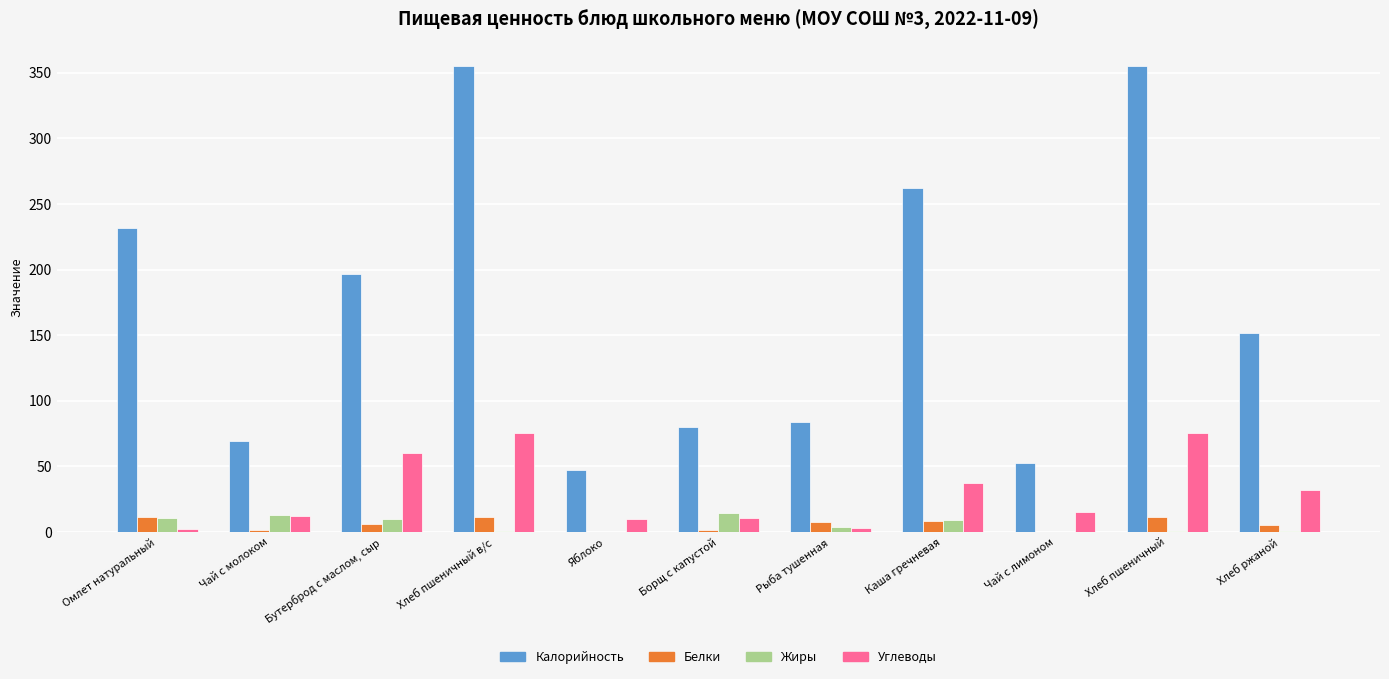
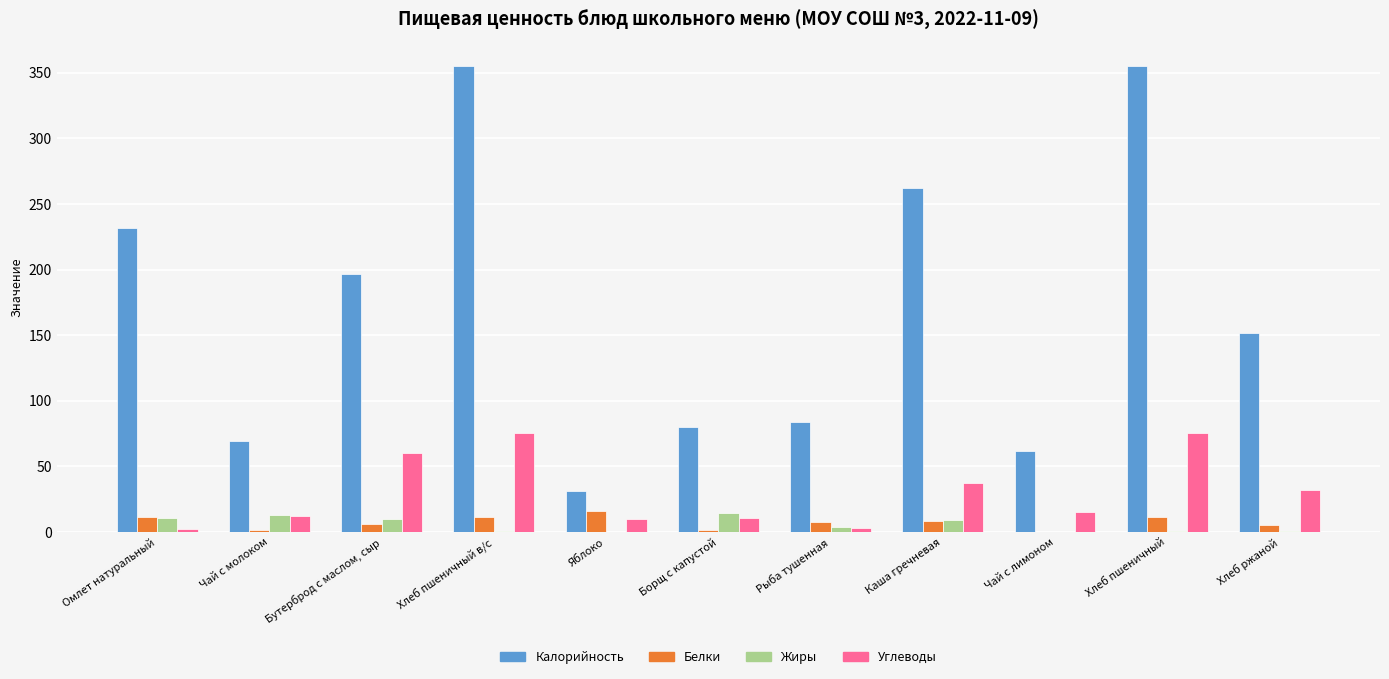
  {
    "Калорийность": {
      "Омлет натуральный": 232,
      "Чай с молоком": 69,
      "Бутерброд с маслом, сыр": 197,
      "Хлеб пшеничный в/с": 355,
-     "Яблоко": 47,
+     "Яблоко": 32,
      "Борщ с капустой": 80,
      "Рыба тушенная": 84,
      "Каша гречневая": 263,
-     "Чай с лимоном": 53,
+     "Чай с лимоном": 62,
      "Хлеб пшеничный": 355,
      "Хлеб ржаной": 152
    },
    "Белки": {
      "Омлет натуральный": 11,
      "Бутерброд с маслом, сыр": 6,
      "Хлеб пшеничный в/с": 11,
-     "Яблоко": 0,
+     "Яблоко": 16,
      "Рыба тушенная": 8,
      "Каша гречневая": 8,
      "Хлеб пшеничный": 11,
      "Хлеб ржаной": 5
    },
    "Жиры": {
      "Омлет натуральный": 11,
      "Чай с молоком": 13,
      "Бутерброд с маслом, сыр": 10,
      "Борщ с капустой": 15,
      "Рыба тушенная": 4,
      "Каша гречневая": 9
    },
    "Углеводы": {
      "Омлет натуральный": 2,
      "Чай с молоком": 12,
      "Бутерброд с маслом, сыр": 60,
      "Хлеб пшеничный в/с": 75,
      "Яблоко": 10,
      "Борщ с капустой": 11,
      "Рыба тушенная": 3,
      "Каша гречневая": 37,
      "Чай с лимоном": 15,
      "Хлеб пшеничный": 75,
      "Хлеб ржаной": 32
    }
  }
